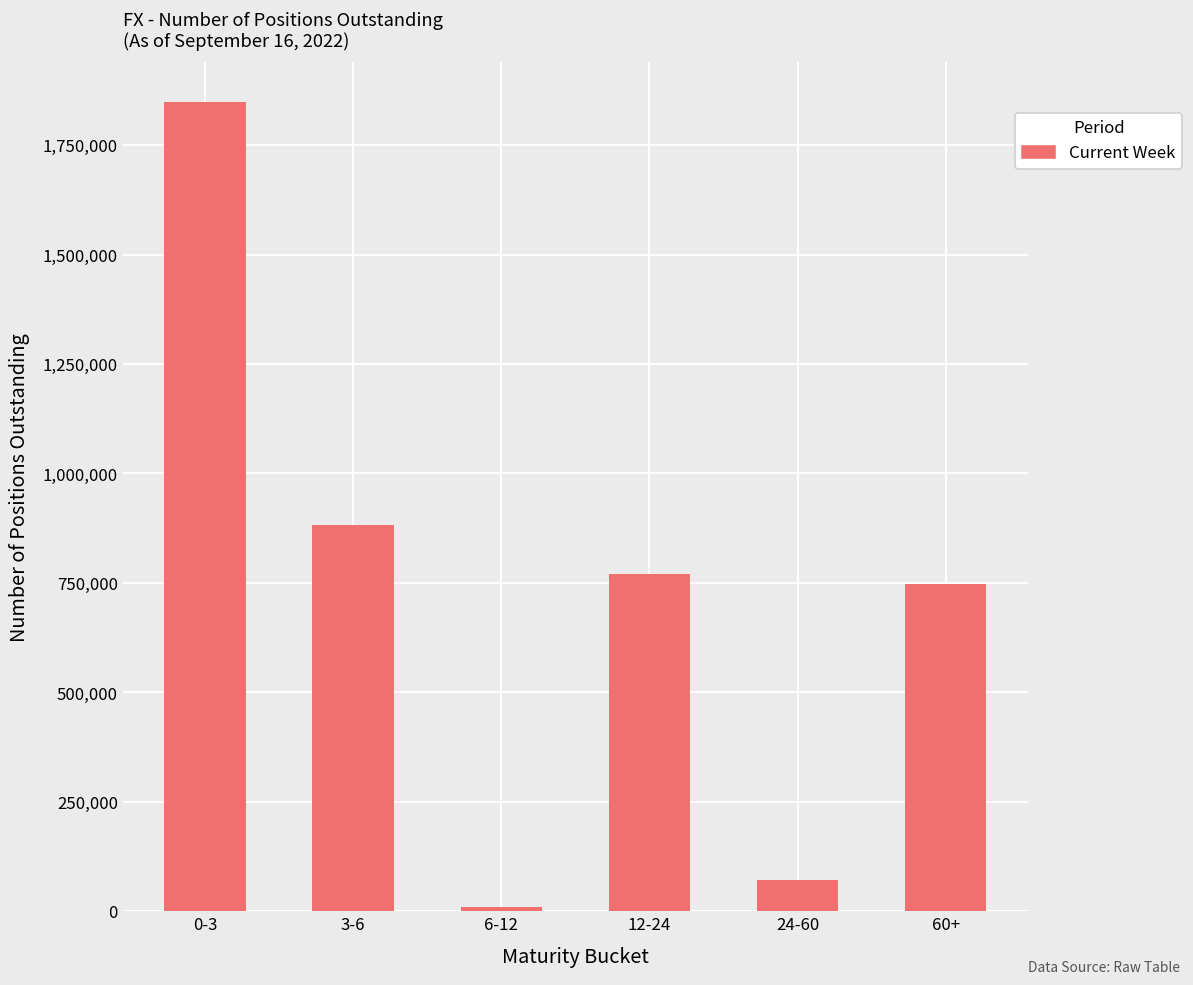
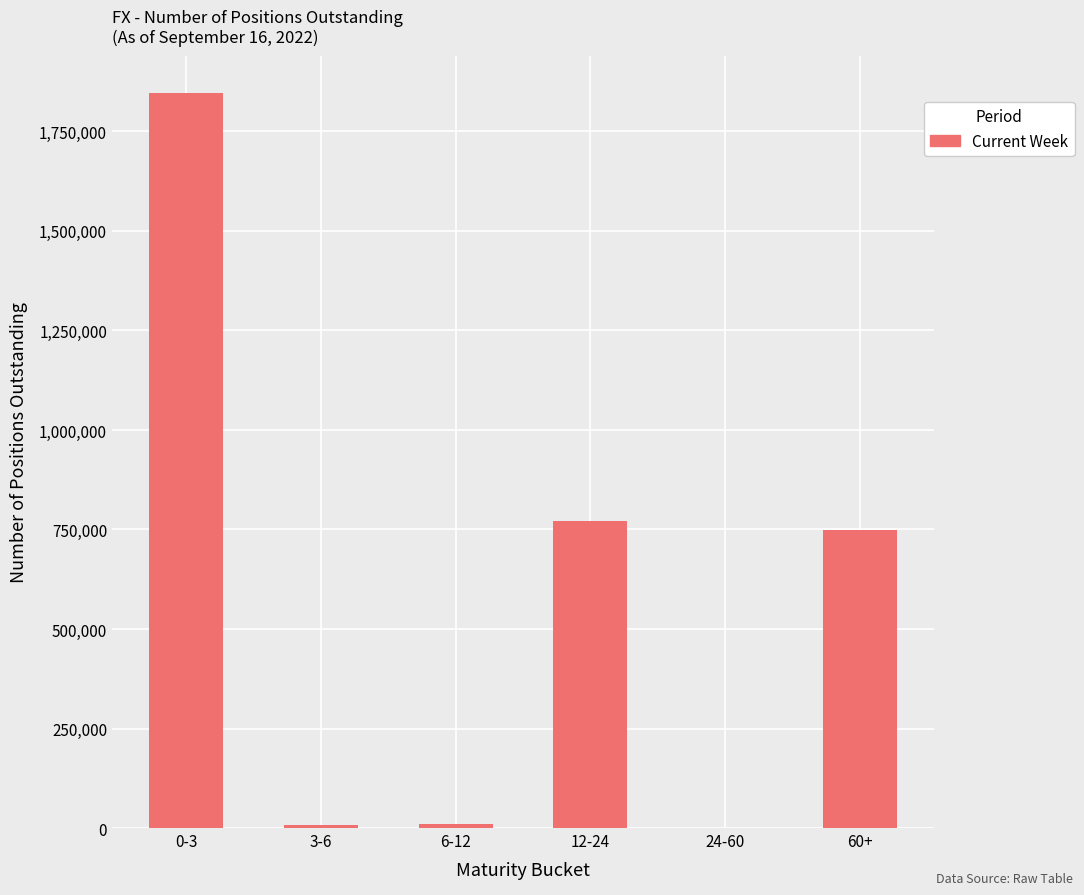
  {
    "0-3": "1,850,000",
-   "3-6": "880,000",
+   "3-6": "10,000",
    "6-12": "10,000",
    "12-24": "770,000",
-   "24-60": "70,000",
+   "24-60": "0",
    "60+": "750,000"
  }
